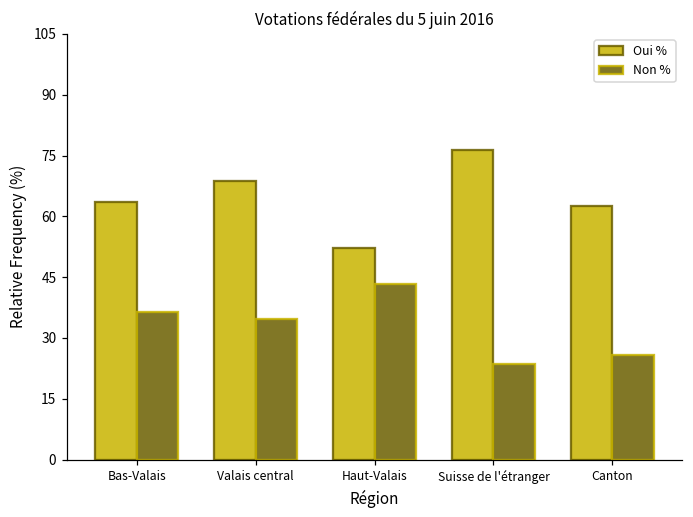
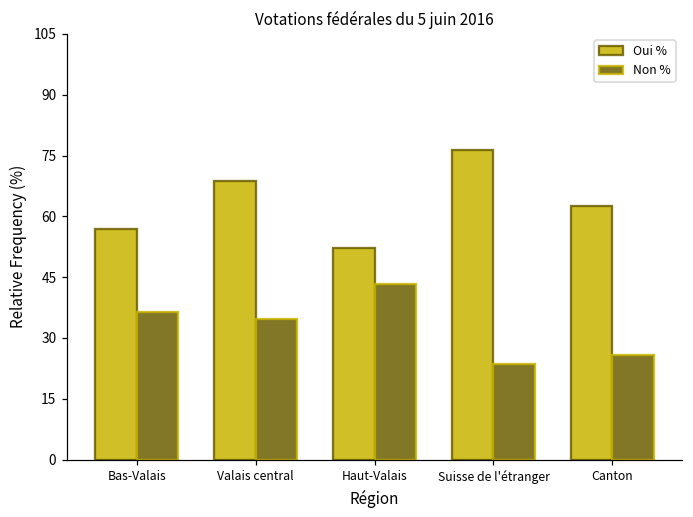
  {
    "Oui %": {
-     "Bas-Valais": 64,
+     "Bas-Valais": 57,
      "Valais central": 69,
      "Haut-Valais": 52,
      "Suisse de l'étranger": 76,
      "Canton": 63
    },
    "Non %": {
      "Bas-Valais": 36,
      "Valais central": 35,
      "Haut-Valais": 43,
      "Suisse de l'étranger": 24,
      "Canton": 26
    }
  }
